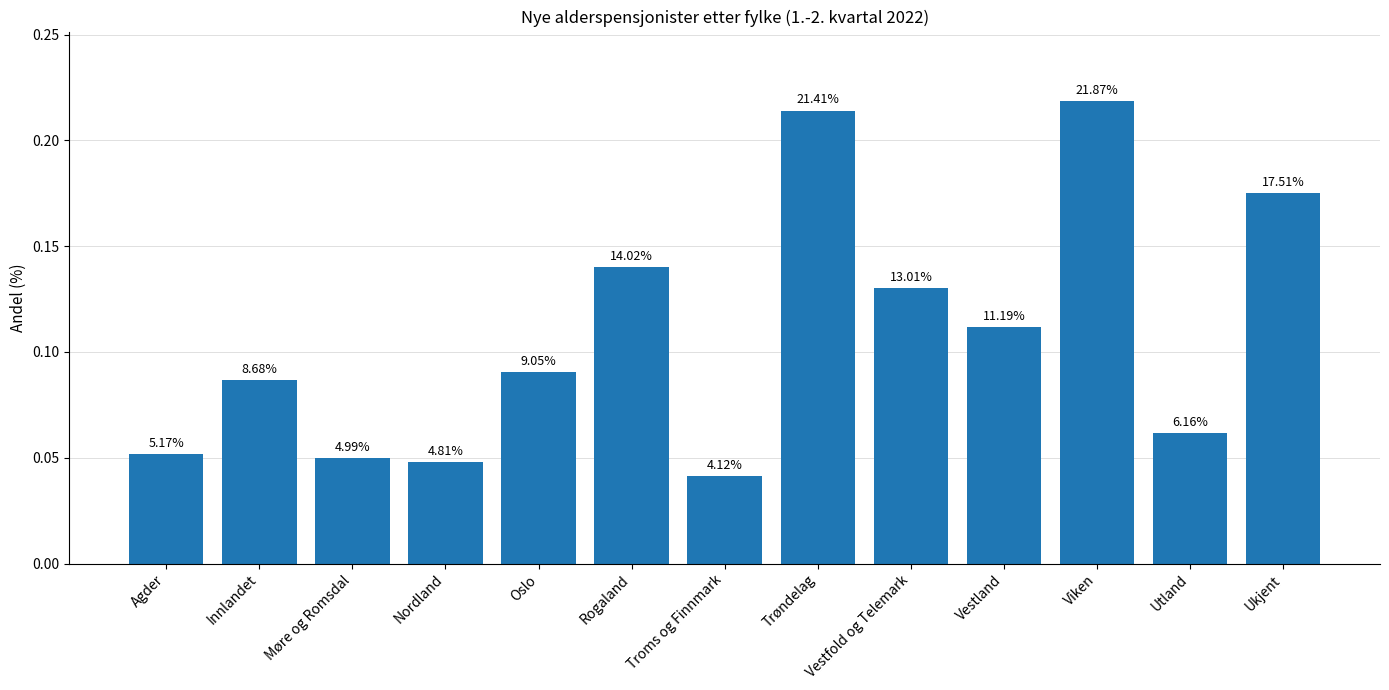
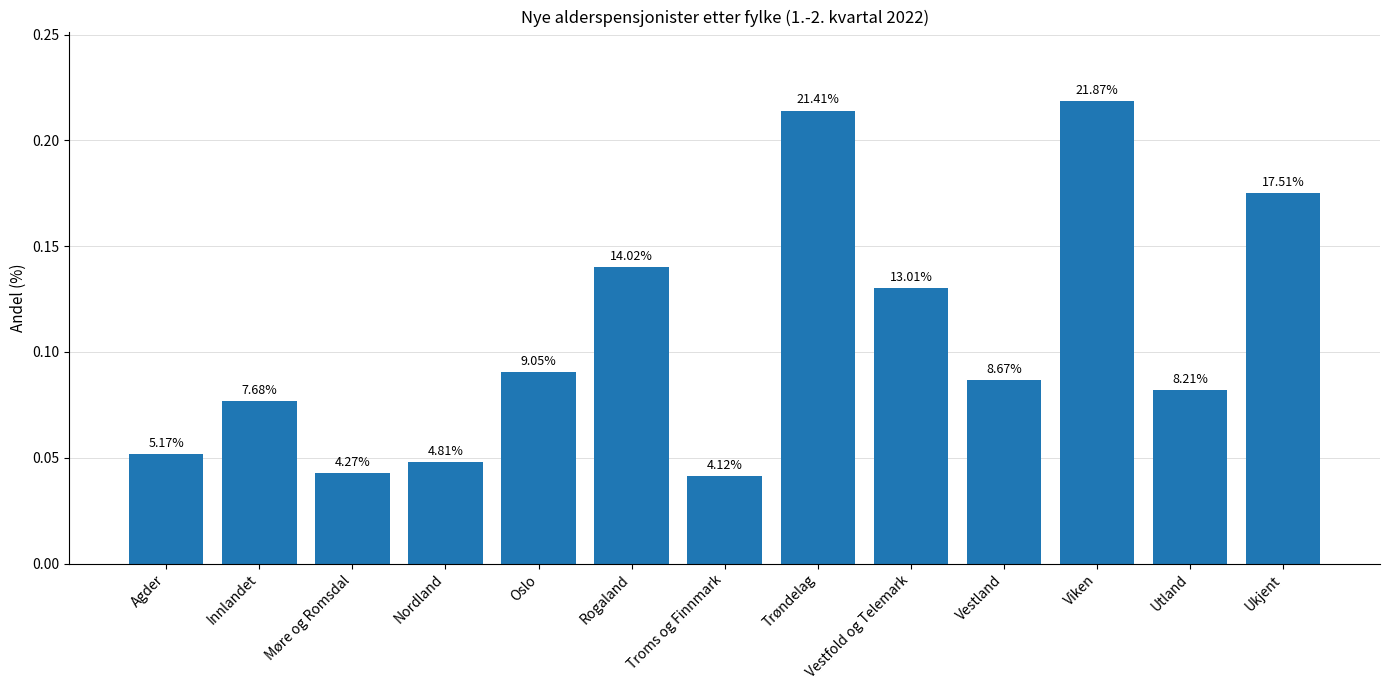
  {
    "Agder": "5.17%",
-   "Innlandet": "8.68%",
-   "Møre og Romsdal": "4.99%",
+   "Innlandet": "7.68%",
+   "Møre og Romsdal": "4.27%",
    "Nordland": "4.81%",
    "Oslo": "9.05%",
    "Rogaland": "14.02%",
    "Troms og Finnmark": "4.12%",
    "Trøndelag": "21.41%",
    "Vestfold og Telemark": "13.01%",
-   "Vestland": "11.19%",
+   "Vestland": "8.67%",
    "Viken": "21.87%",
-   "Utland": "6.16%",
+   "Utland": "8.21%",
    "Ukjent": "17.51%"
  }
